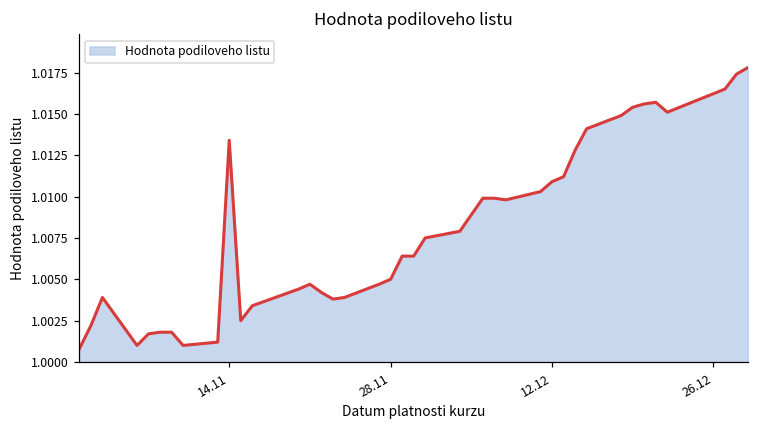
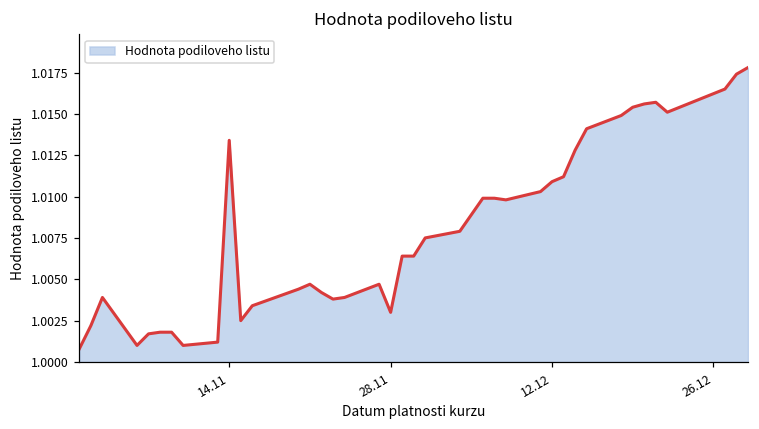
  {
    "14.11": 1.0134,
-   "28.11": 1.005,
+   "28.11": 1.003,
    "12.12": 1.011
  }
